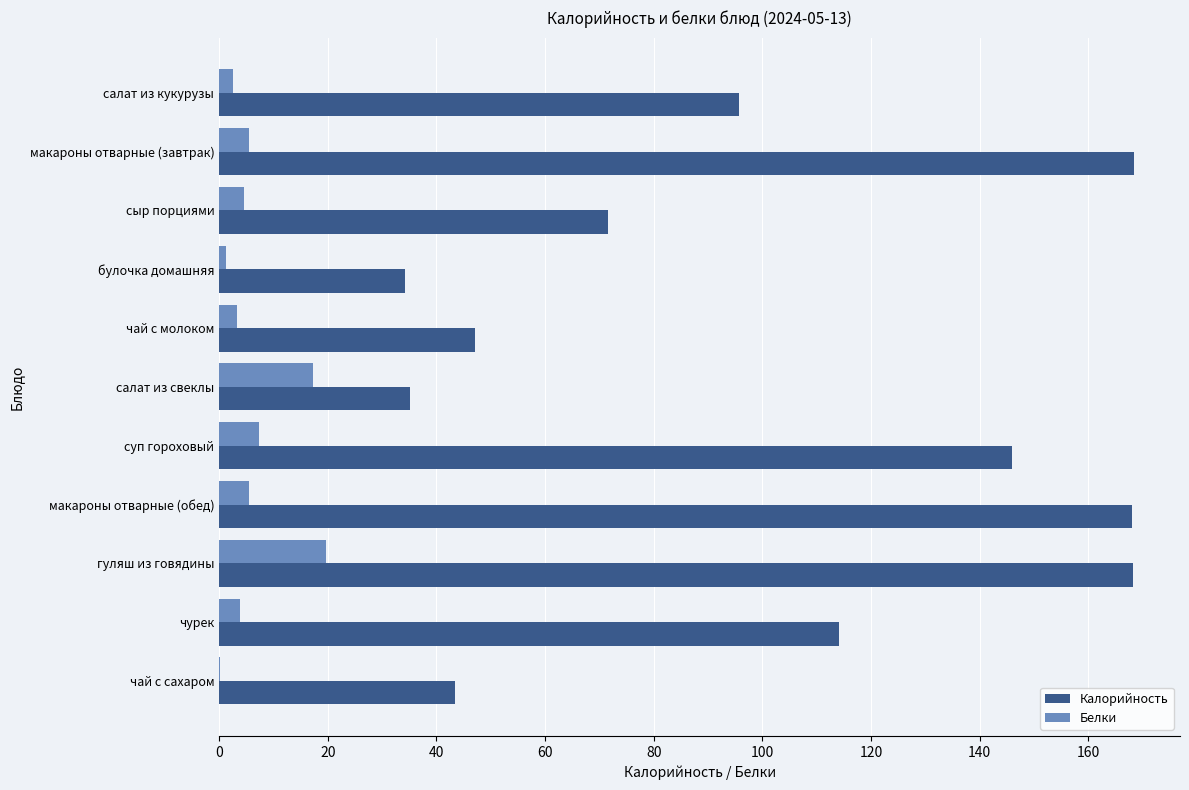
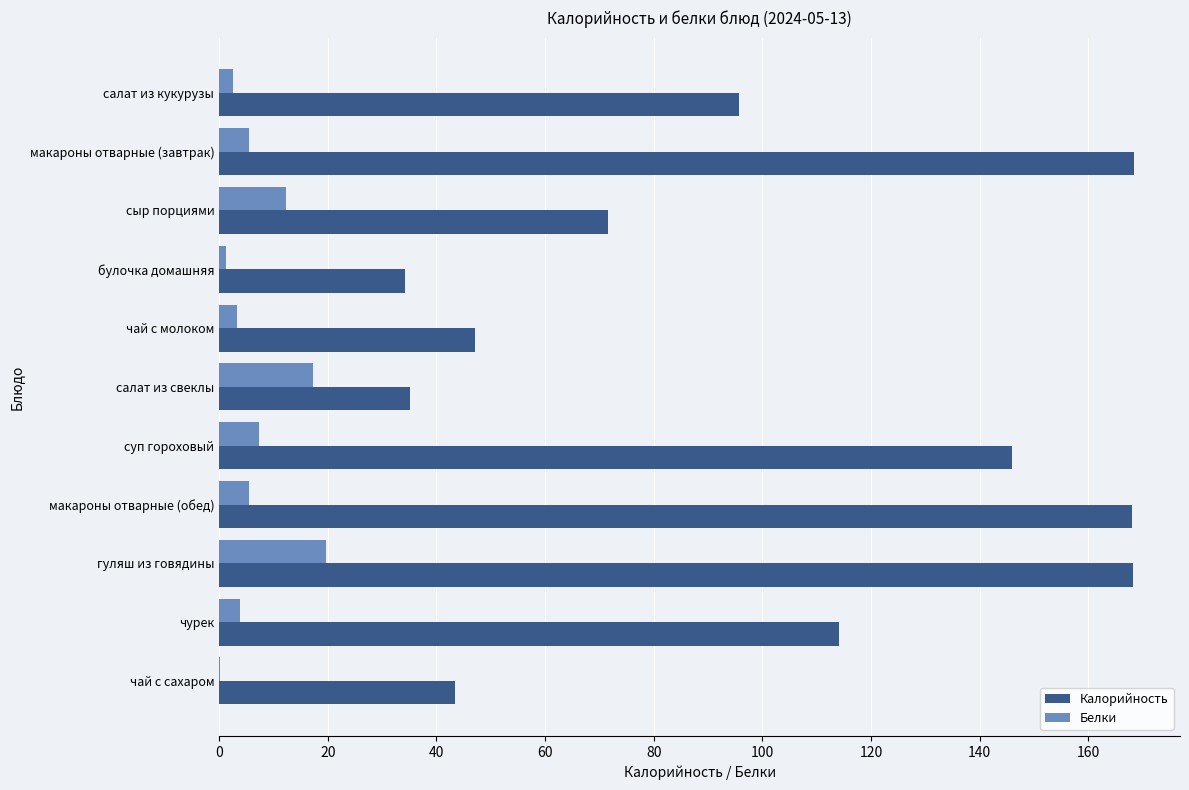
  {
    "Калорийность": {
      "салат из кукурузы": 96,
      "макароны отварные (завтрак)": 168,
      "сыр порциями": 72,
      "булочка домашняя": 34,
      "чай с молоком": 47,
      "салат из свеклы": 35,
      "суп гороховый": 146,
      "макароны отварные (обед)": 168,
      "гуляш из говядины": 168,
      "чурек": 114,
      "чай с сахаром": 43
    },
    "Белки": {
      "салат из кукурузы": 3,
      "макароны отварные (завтрак)": 6,
-     "сыр порциями": 5,
+     "сыр порциями": 12,
      "булочка домашняя": 1,
      "чай с молоком": 3,
      "салат из свеклы": 17,
      "суп гороховый": 7,
      "макароны отварные (обед)": 6,
      "гуляш из говядины": 20,
      "чурек": 4
    }
  }
